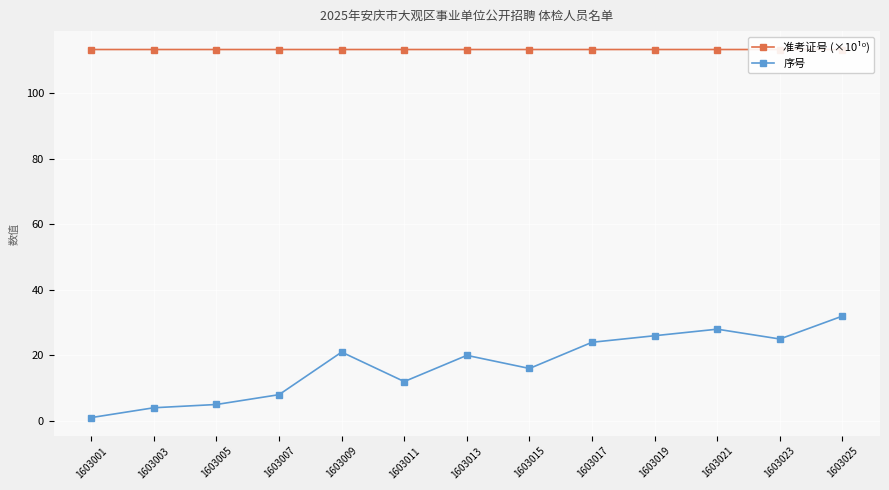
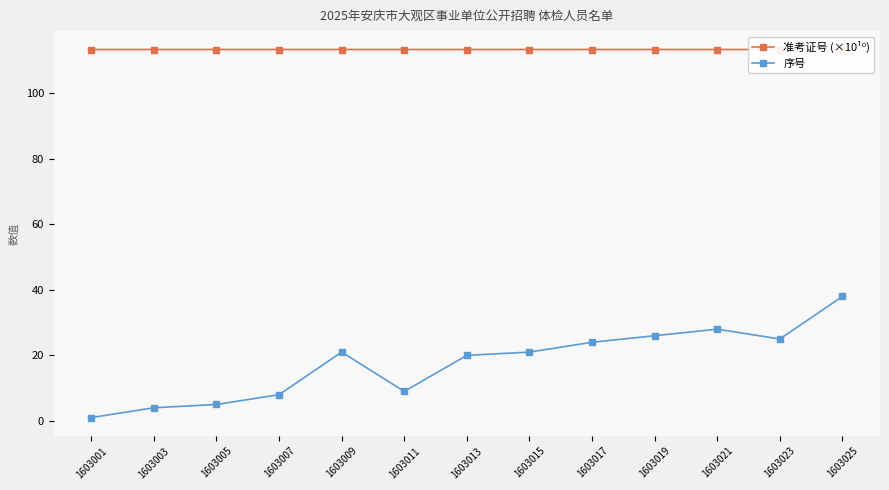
  {
    "准考证号 (×10¹⁰)": {
      "1603001": 113,
      "1603003": 113,
      "1603005": 113,
      "1603007": 113,
      "1603009": 113,
      "1603011": 113,
      "1603013": 113,
      "1603015": 113,
      "1603017": 113,
      "1603019": 113,
      "1603021": 113
    },
    "序号": {
      "1603001": 1,
      "1603003": 4,
      "1603005": 5,
      "1603007": 8,
      "1603009": 21,
-     "1603011": 12,
+     "1603011": 9,
      "1603013": 20,
-     "1603015": 16,
+     "1603015": 21,
      "1603017": 24,
      "1603019": 26,
      "1603021": 28,
      "1603023": 25,
-     "1603025": 32
+     "1603025": 38
    }
  }
